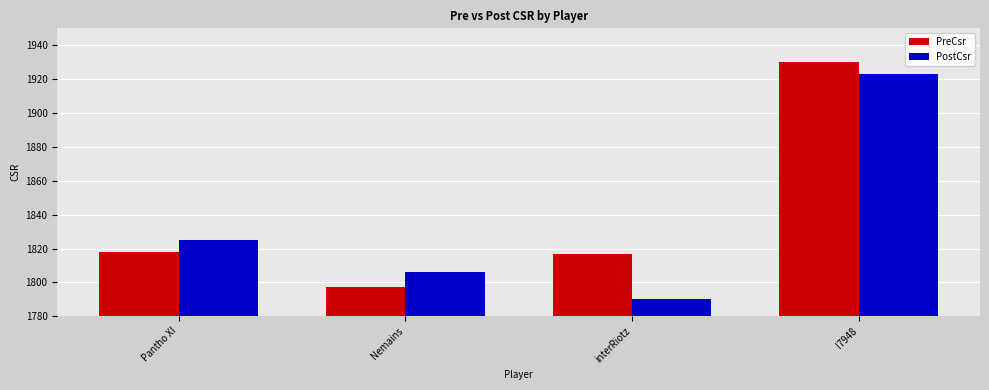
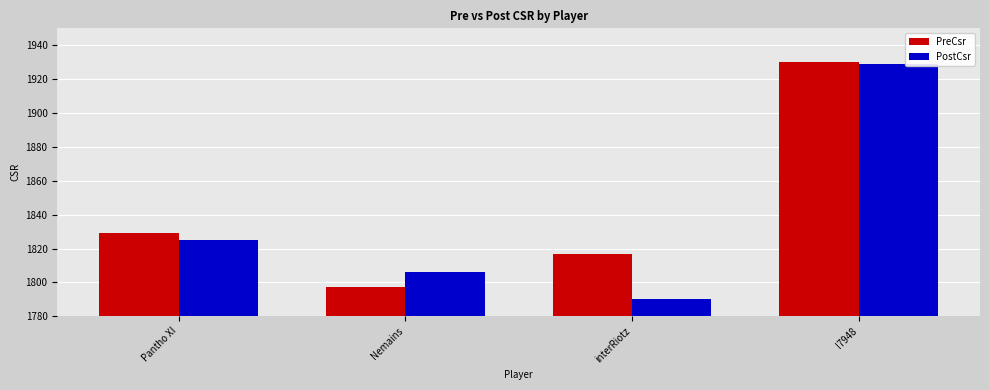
  {
    "PreCsr": {
-     "Pantho XI": 1818,
+     "Pantho XI": 1829,
      "Nemains": 1797,
      "interRiotz": 1817,
      "I7948": 1930
    },
    "PostCsr": {
      "Pantho XI": 1825,
      "Nemains": 1806,
      "interRiotz": 1790,
-     "I7948": 1923
+     "I7948": 1929
    }
  }
